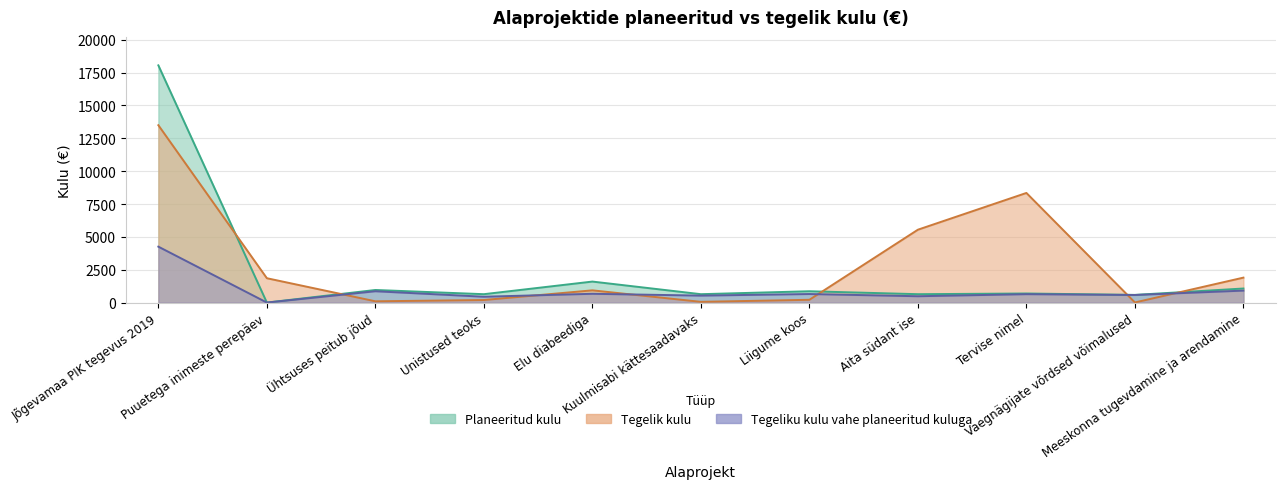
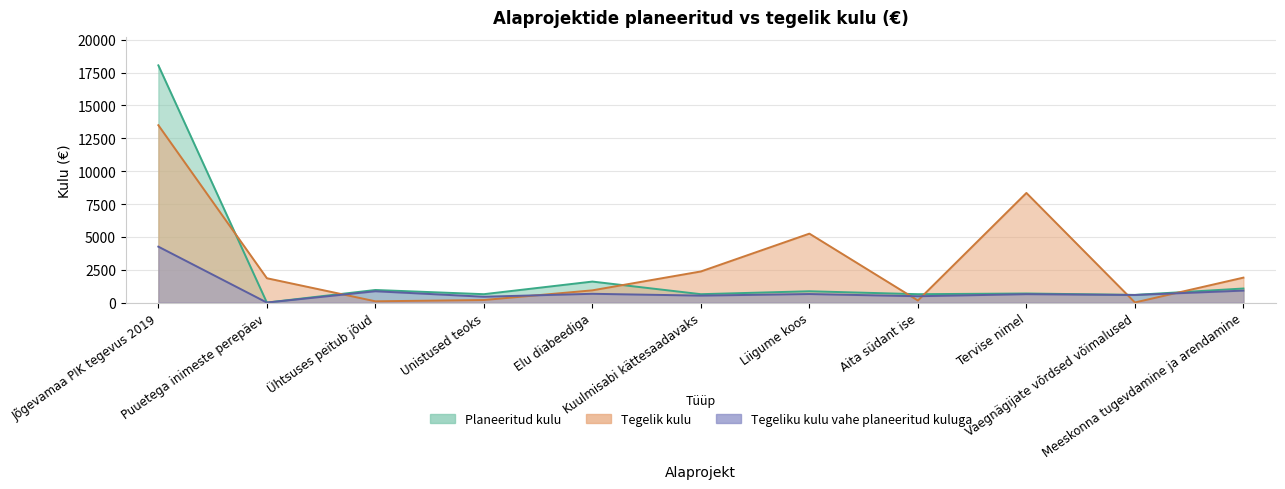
  {
    "Tegelik kulu": {
      "Jõgevamaa PIK tegevus 2019": 13500,
      "Puuetega inimeste perepäev": 1900,
      "Ühtsuses peitub jõud": 100,
      "Unistused teoks": 200,
      "Elu diabeediga": 900,
-     "Kuulmisabi kättesaadavaks": 100,
-     "Liigume koos": 200,
-     "Aita südant ise": 5500,
+     "Kuulmisabi kättesaadavaks": 2400,
+     "Liigume koos": 5200,
+     "Aita südant ise": 200,
      "Tervise nimel": 8300,
      "Vaegnägijate võrdsed võimalused": 0,
      "Meeskonna tugevdamine ja arendamine": 1900
    }
  }
